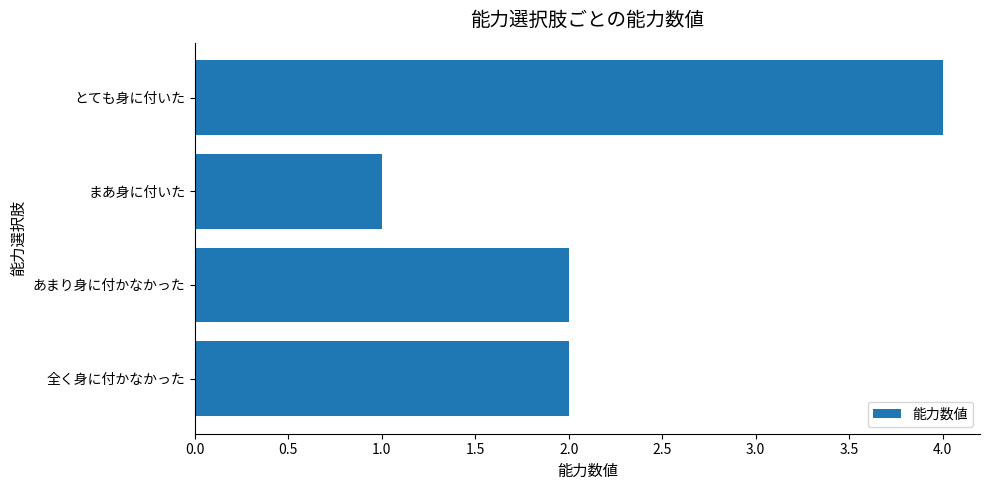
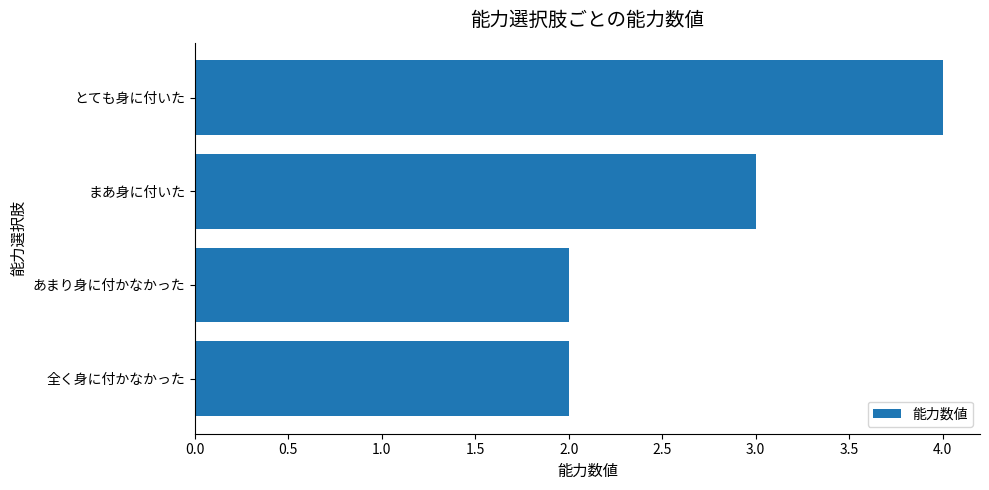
  {
    "とても身に付いた": 4,
-   "まあ身に付いた": 1,
+   "まあ身に付いた": 3,
    "あまり身に付かなかった": 2,
    "全く身に付かなかった": 2
  }
